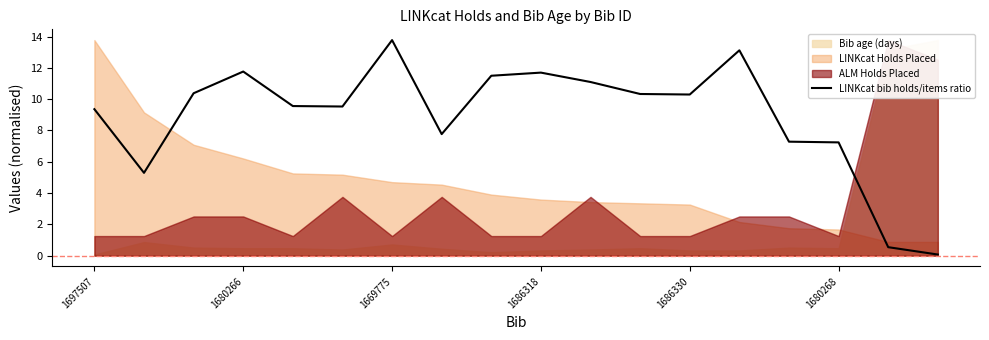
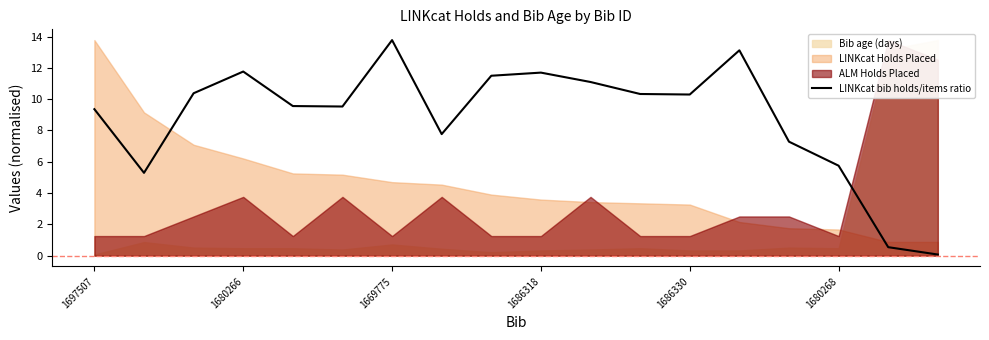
  {
    "LINKcat bib holds/items ratio": {
      "1697507": 9.4,
      "1680266": 11.8,
      "1669775": 13.8,
      "1686318": 11.7,
      "1686330": 10.3,
-     "1680268": 7.2
+     "1680268": 5.8
    },
    "ALM Holds Placed": {
      "1697507": 1.3,
-     "1680266": 2.5,
+     "1680266": 3.8,
      "1669775": 1.3,
      "1686318": 1.3,
      "1686330": 1.3,
      "1680268": 1.3
    }
  }
